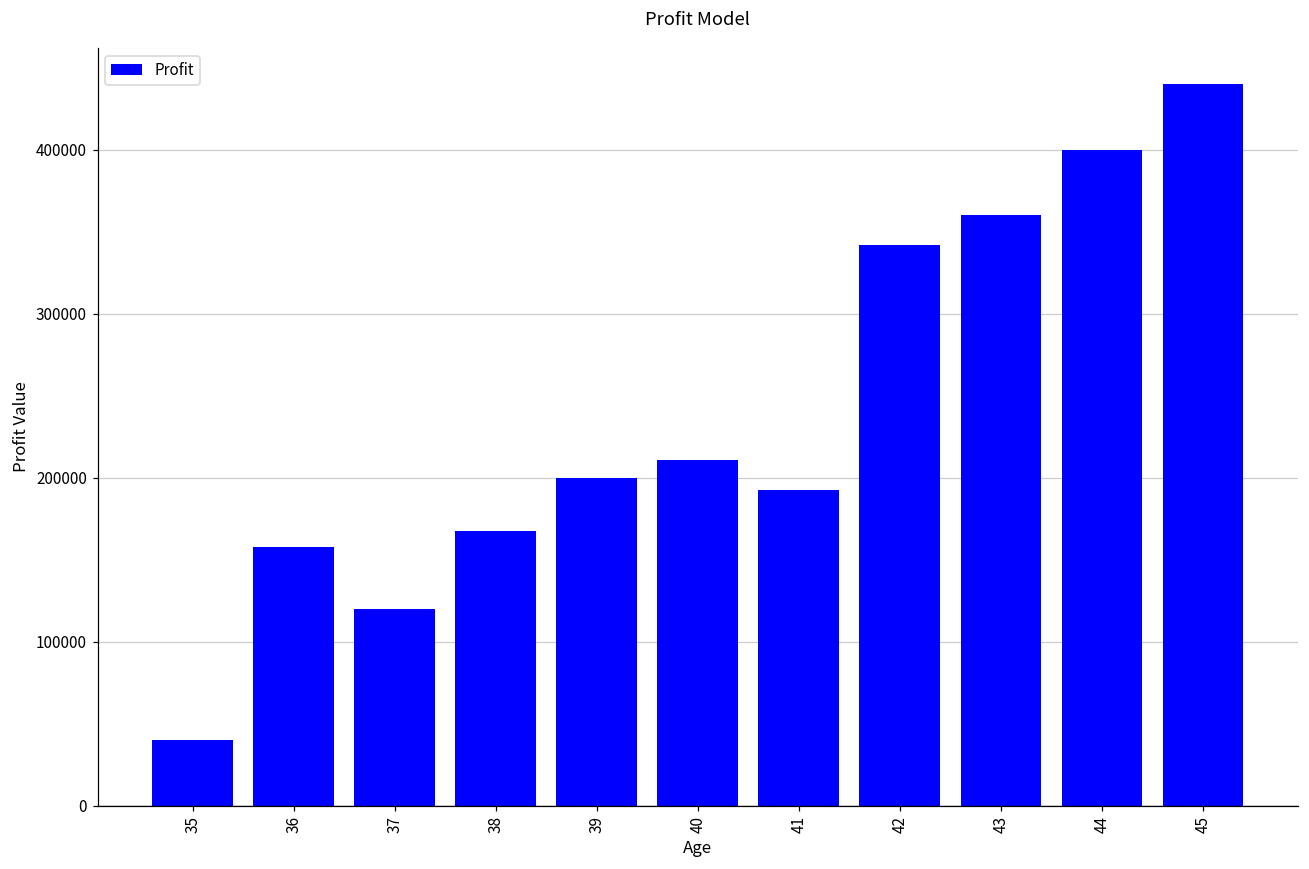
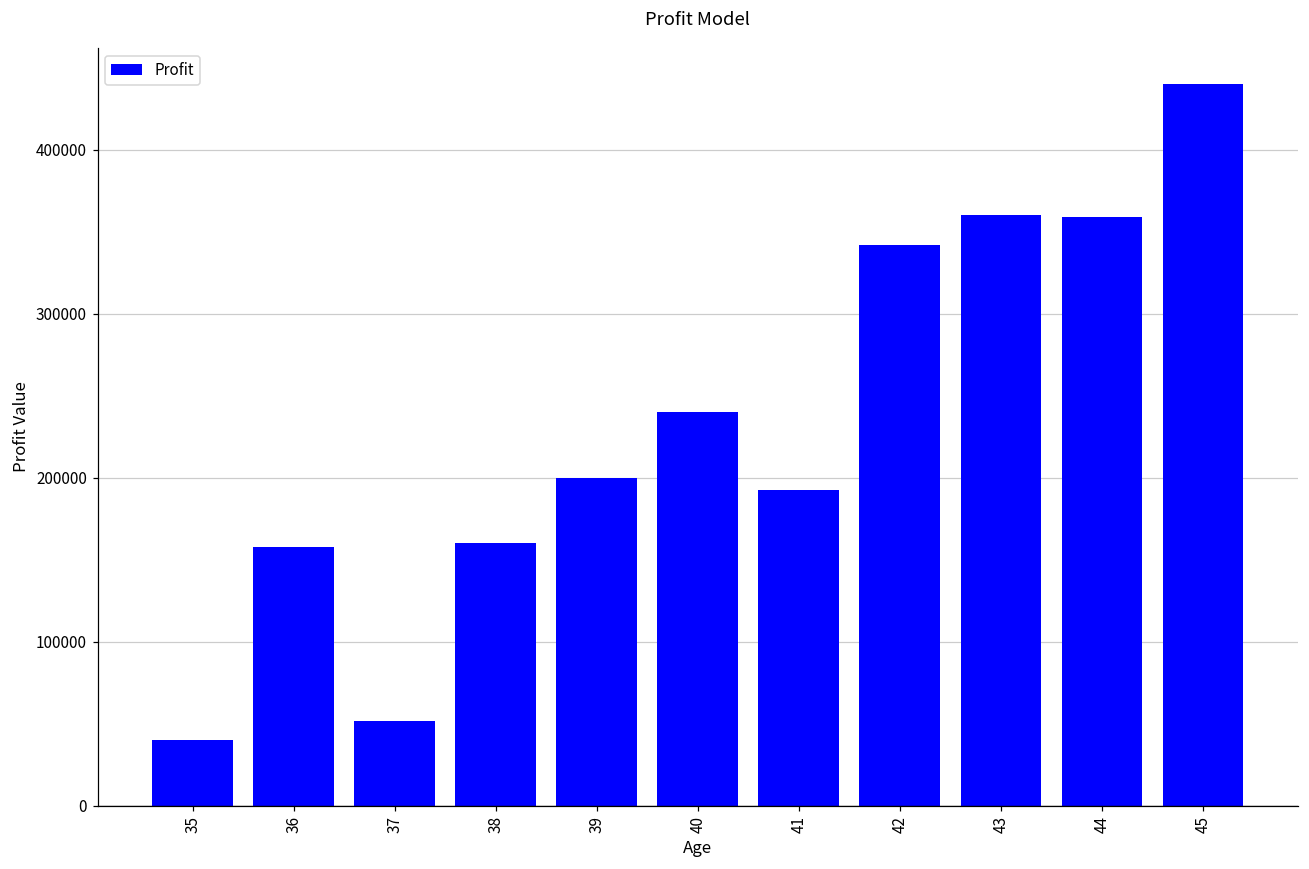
  {
    "35": 40000,
    "36": 158000,
-   "37": 120000,
-   "38": 167000,
+   "37": 52000,
+   "38": 160000,
    "39": 200000,
-   "40": 211000,
+   "40": 240000,
    "41": 192000,
    "42": 342000,
    "43": 360000,
-   "44": 400000,
+   "44": 359000,
    "45": 440000
  }
